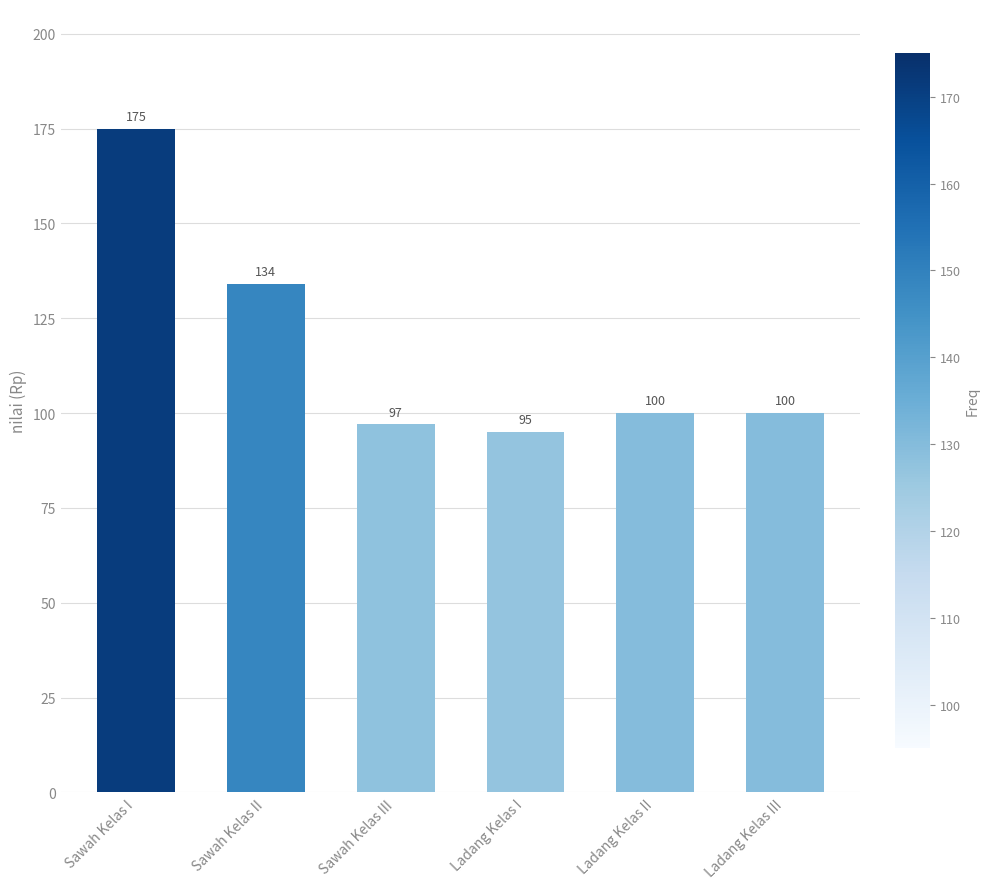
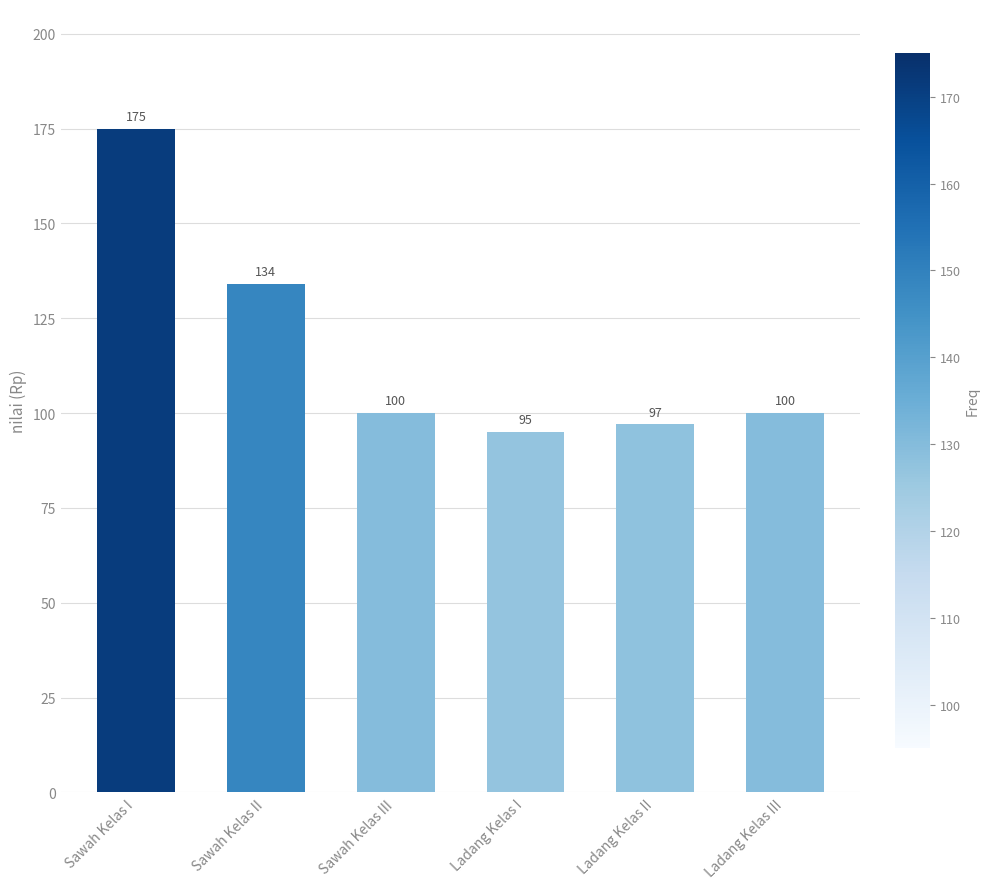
  {
    "Sawah Kelas I": 175,
    "Sawah Kelas II": 134,
-   "Sawah Kelas III": 97,
+   "Sawah Kelas III": 100,
    "Ladang Kelas I": 95,
-   "Ladang Kelas II": 100,
+   "Ladang Kelas II": 97,
    "Ladang Kelas III": 100
  }
